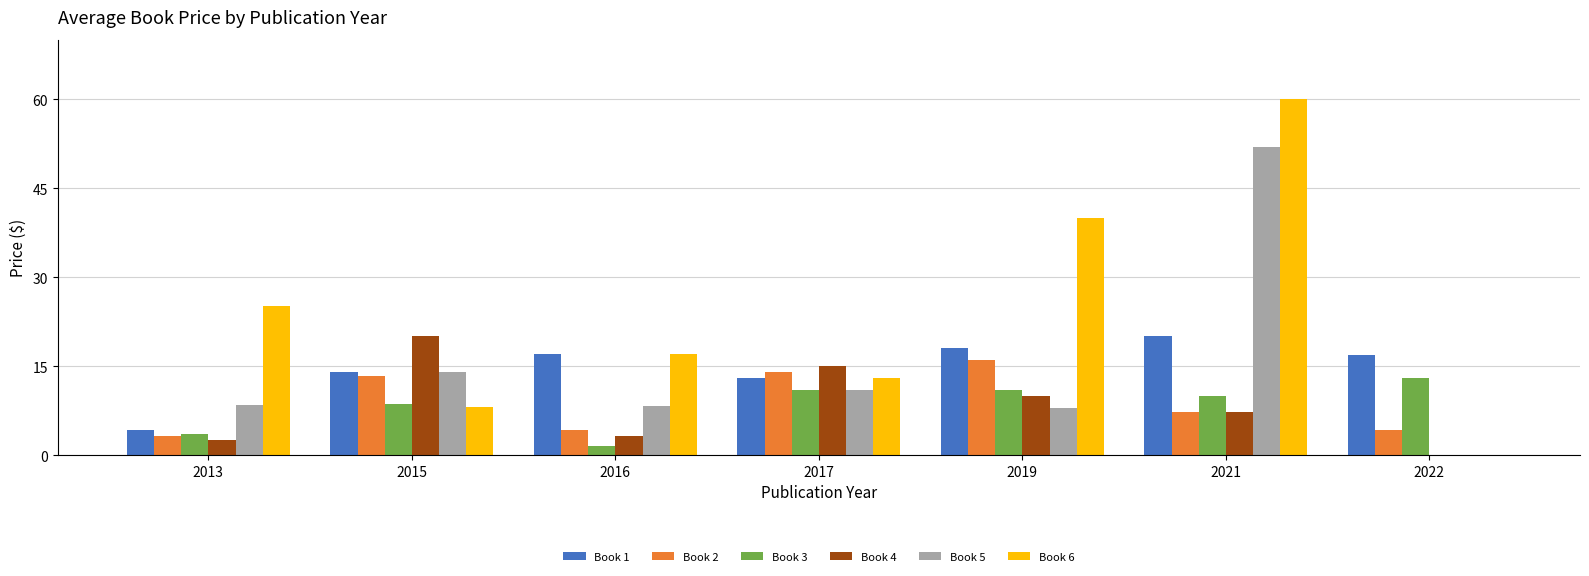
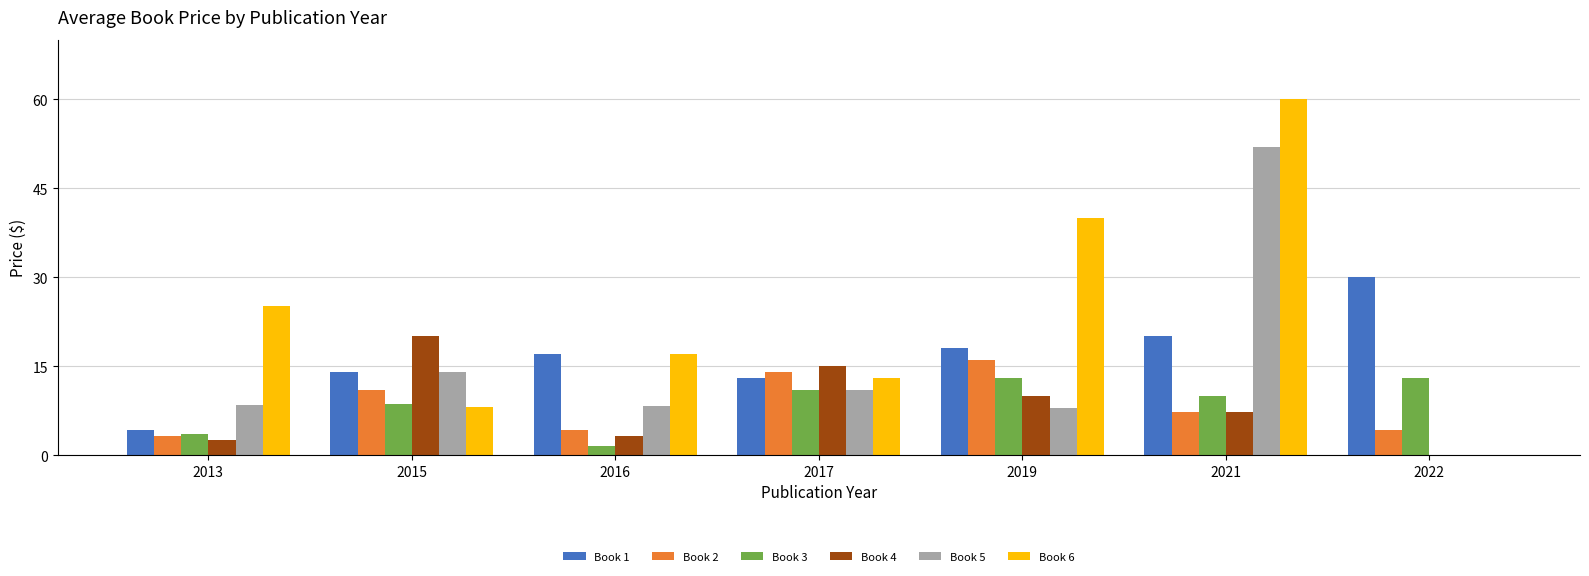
  {
    "Book 1": {
      "2013": 4,
      "2015": 14,
      "2016": 17,
      "2017": 13,
      "2019": 18,
      "2021": 20,
-     "2022": 17
+     "2022": 30
    },
    "Book 2": {
      "2013": 3,
-     "2015": 13,
+     "2015": 11,
      "2016": 4,
      "2017": 14,
      "2019": 16,
      "2021": 7,
      "2022": 4
    },
    "Book 3": {
      "2013": 4,
      "2015": 9,
      "2016": 2,
      "2017": 11,
-     "2019": 11,
+     "2019": 13,
      "2021": 10,
      "2022": 13
    },
    "Book 4": {
      "2013": 3,
      "2015": 20,
      "2016": 3,
      "2017": 15,
      "2019": 10,
      "2021": 7,
      "2022": 0
    },
    "Book 5": {
      "2013": 9,
      "2015": 14,
      "2016": 8,
      "2017": 11,
      "2019": 8,
      "2021": 52,
      "2022": 0
    },
    "Book 6": {
      "2013": 25,
      "2015": 8,
      "2016": 17,
      "2017": 13,
      "2019": 40,
      "2021": 60,
      "2022": 0
    }
  }
